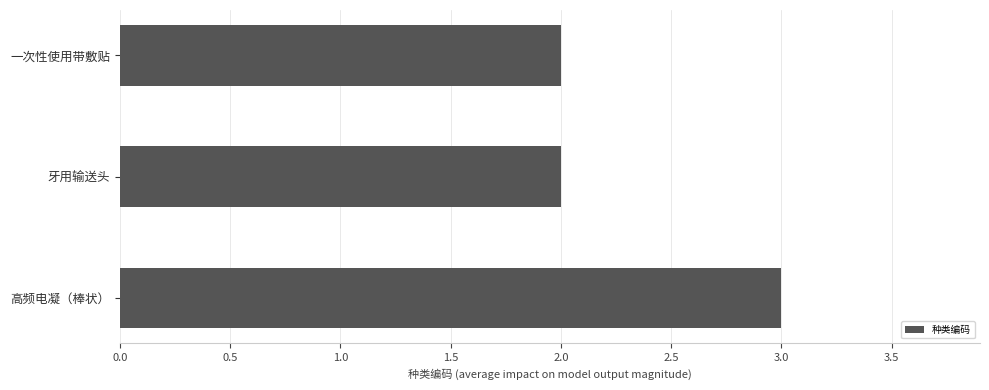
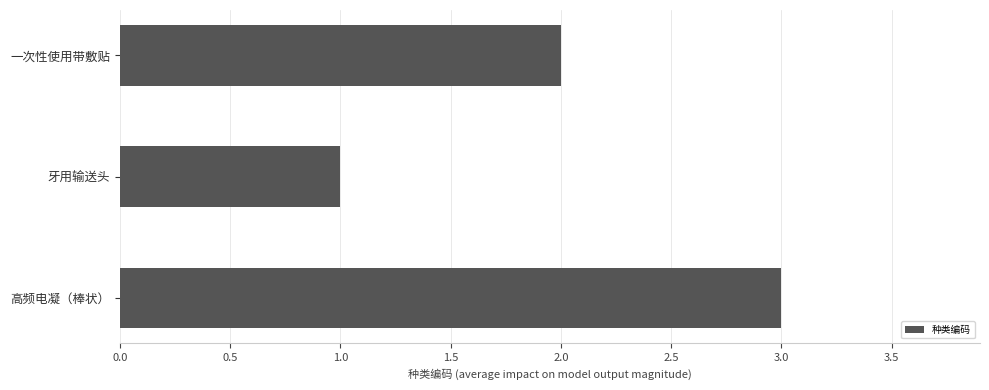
  {
    "一次性使用带敷贴": 2,
-   "牙用输送头": 2,
+   "牙用输送头": 1,
    "高频电凝（棒状）": 3
  }
